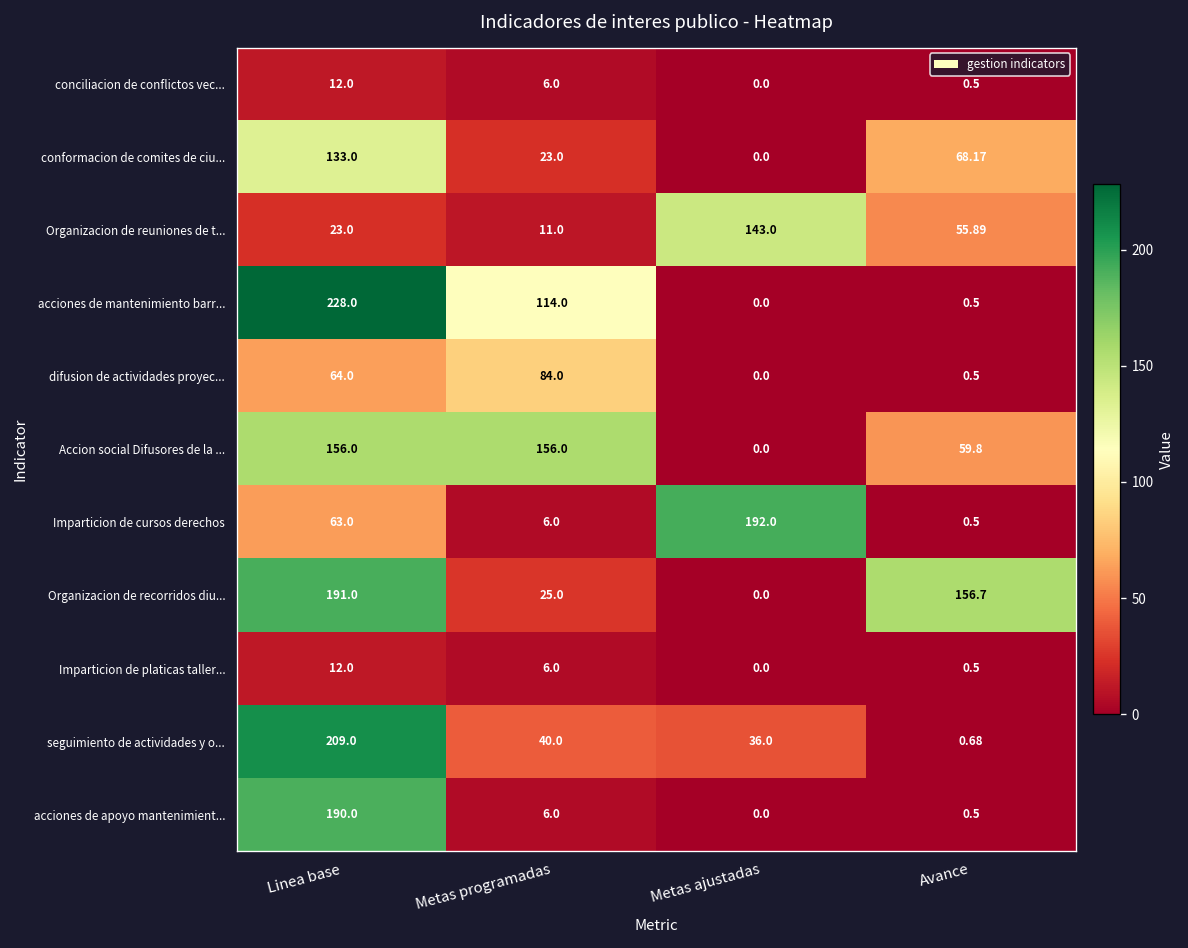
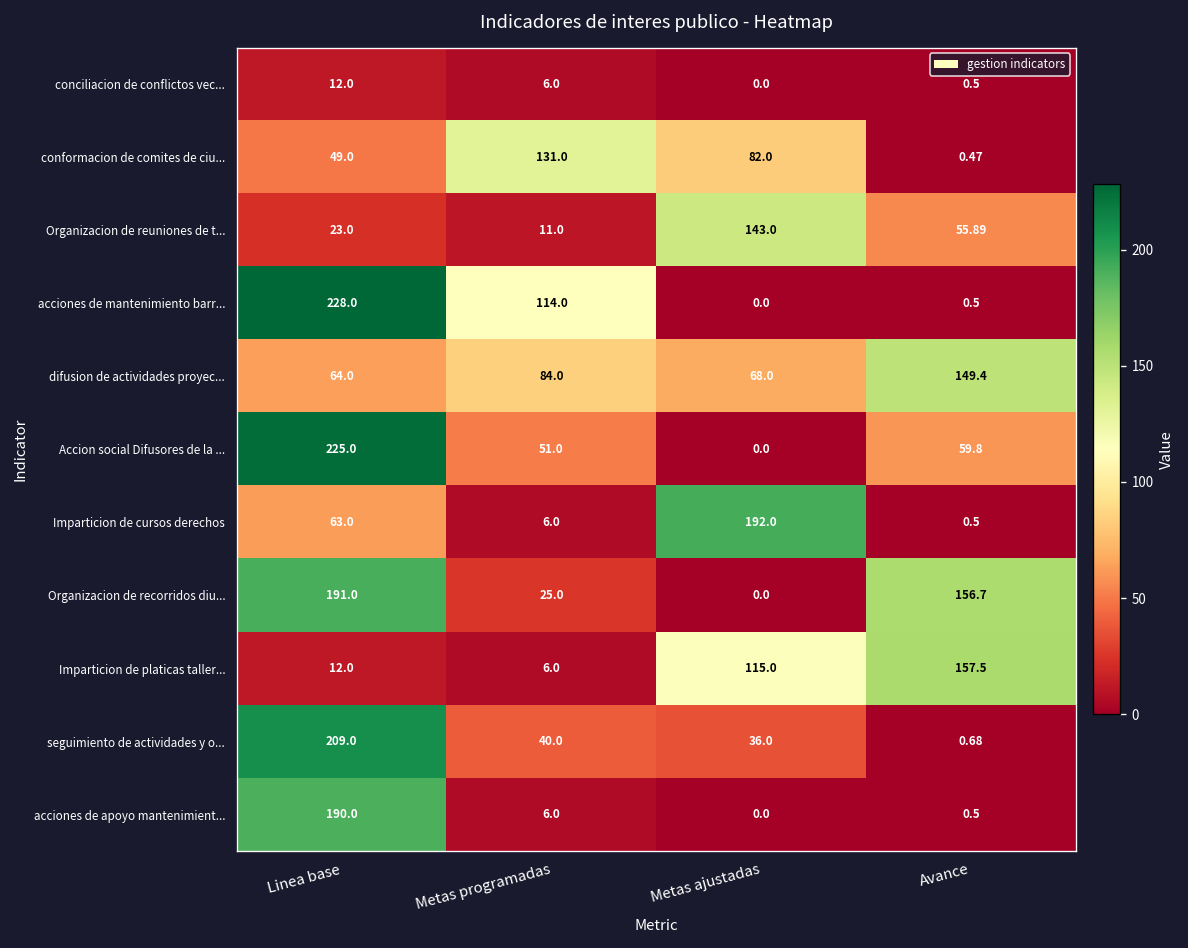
  {
    "conciliacion de conflictos vec...": {
      "Linea base": 12.0,
      "Metas programadas": 6.0,
      "Metas ajustadas": 0.0,
      "Avance": 0.5
    },
    "conformacion de comites de ciu...": {
-     "Linea base": 133.0,
-     "Metas programadas": 23.0,
-     "Metas ajustadas": 0.0,
-     "Avance": 68.17
+     "Linea base": 49.0,
+     "Metas programadas": 131.0,
+     "Metas ajustadas": 82.0,
+     "Avance": 0.47
    },
    "Organizacion de reuniones de t...": {
      "Linea base": 23.0,
      "Metas programadas": 11.0,
      "Metas ajustadas": 143.0,
      "Avance": 55.89
    },
    "acciones de mantenimiento barr...": {
      "Linea base": 228.0,
      "Metas programadas": 114.0,
      "Metas ajustadas": 0.0,
      "Avance": 0.5
    },
    "difusion de actividades proyec...": {
      "Linea base": 64.0,
      "Metas programadas": 84.0,
-     "Metas ajustadas": 0.0,
-     "Avance": 0.5
+     "Metas ajustadas": 68.0,
+     "Avance": 149.4
    },
    "Accion social Difusores de la ...": {
-     "Linea base": 156.0,
-     "Metas programadas": 156.0,
+     "Linea base": 225.0,
+     "Metas programadas": 51.0,
      "Metas ajustadas": 0.0,
      "Avance": 59.8
    },
    "Imparticion de cursos derechos": {
      "Linea base": 63.0,
      "Metas programadas": 6.0,
      "Metas ajustadas": 192.0,
      "Avance": 0.5
    },
    "Organizacion de recorridos diu...": {
      "Linea base": 191.0,
      "Metas programadas": 25.0,
      "Metas ajustadas": 0.0,
      "Avance": 156.7
    },
    "Imparticion de platicas taller...": {
      "Linea base": 12.0,
      "Metas programadas": 6.0,
-     "Metas ajustadas": 0.0,
-     "Avance": 0.5
+     "Metas ajustadas": 115.0,
+     "Avance": 157.5
    },
    "seguimiento de actividades y o...": {
      "Linea base": 209.0,
      "Metas programadas": 40.0,
      "Metas ajustadas": 36.0,
      "Avance": 0.68
    },
    "acciones de apoyo mantenimient...": {
      "Linea base": 190.0,
      "Metas programadas": 6.0,
      "Metas ajustadas": 0.0,
      "Avance": 0.5
    }
  }
